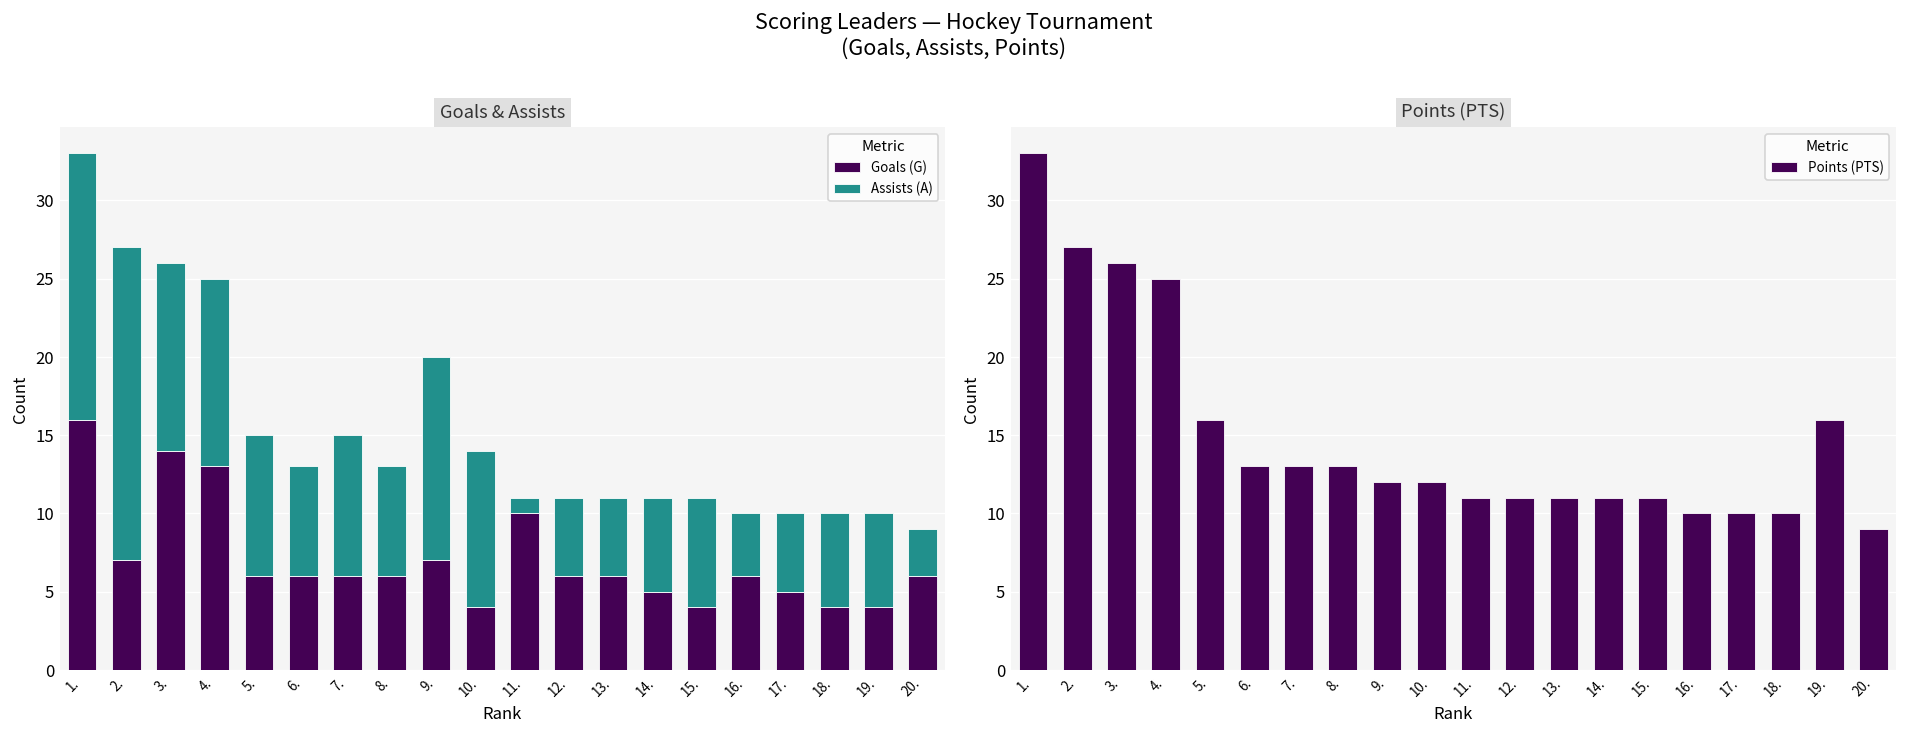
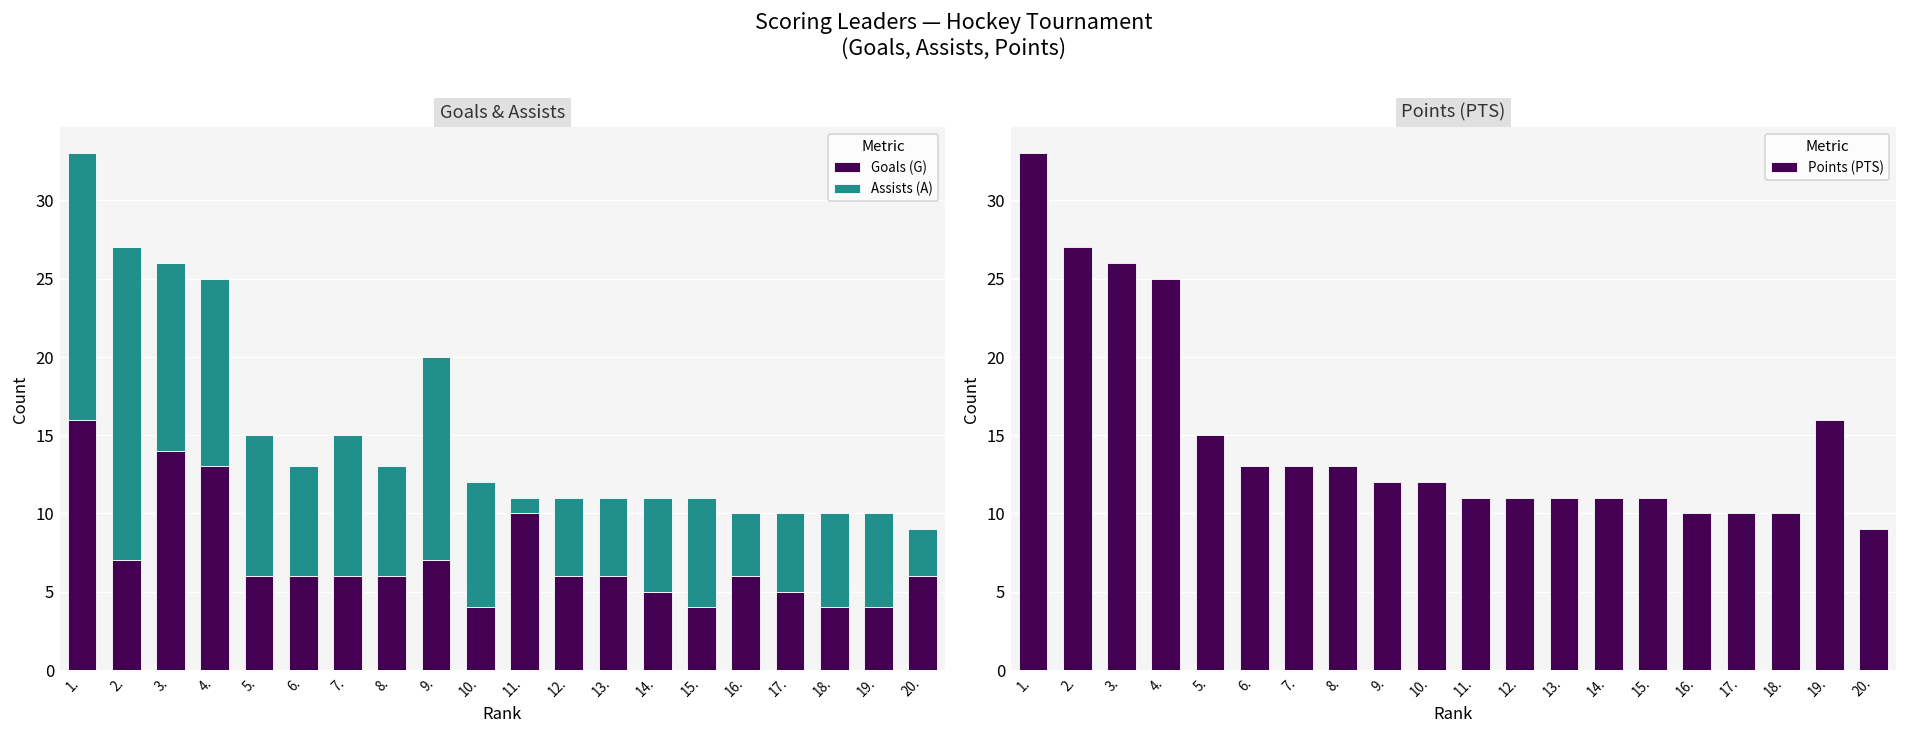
  {
    "Goals & Assists": {
      "Goals (G)": {
        "1.": 16,
        "2.": 7,
        "3.": 14,
        "4.": 13,
        "5.": 6,
        "6.": 6,
        "7.": 6,
        "8.": 6,
        "9.": 7,
        "10.": 4,
        "11.": 10,
        "12.": 6,
        "13.": 6,
        "14.": 5,
        "15.": 4,
        "16.": 6,
        "17.": 5,
        "18.": 4,
        "19.": 4,
        "20.": 6
      },
      "Assists (A)": {
-       "10.": 10
+       "10.": 8
      }
    },
    "Points (PTS)": {
      "1.": 33,
      "2.": 27,
      "3.": 26,
      "4.": 25,
-     "5.": 16,
+     "5.": 15,
      "6.": 13,
      "7.": 13,
      "8.": 13,
      "9.": 12,
      "10.": 12,
      "11.": 11,
      "12.": 11,
      "13.": 11,
      "14.": 11,
      "15.": 11,
      "16.": 10,
      "17.": 10,
      "18.": 10,
      "19.": 16,
      "20.": 9
    }
  }
